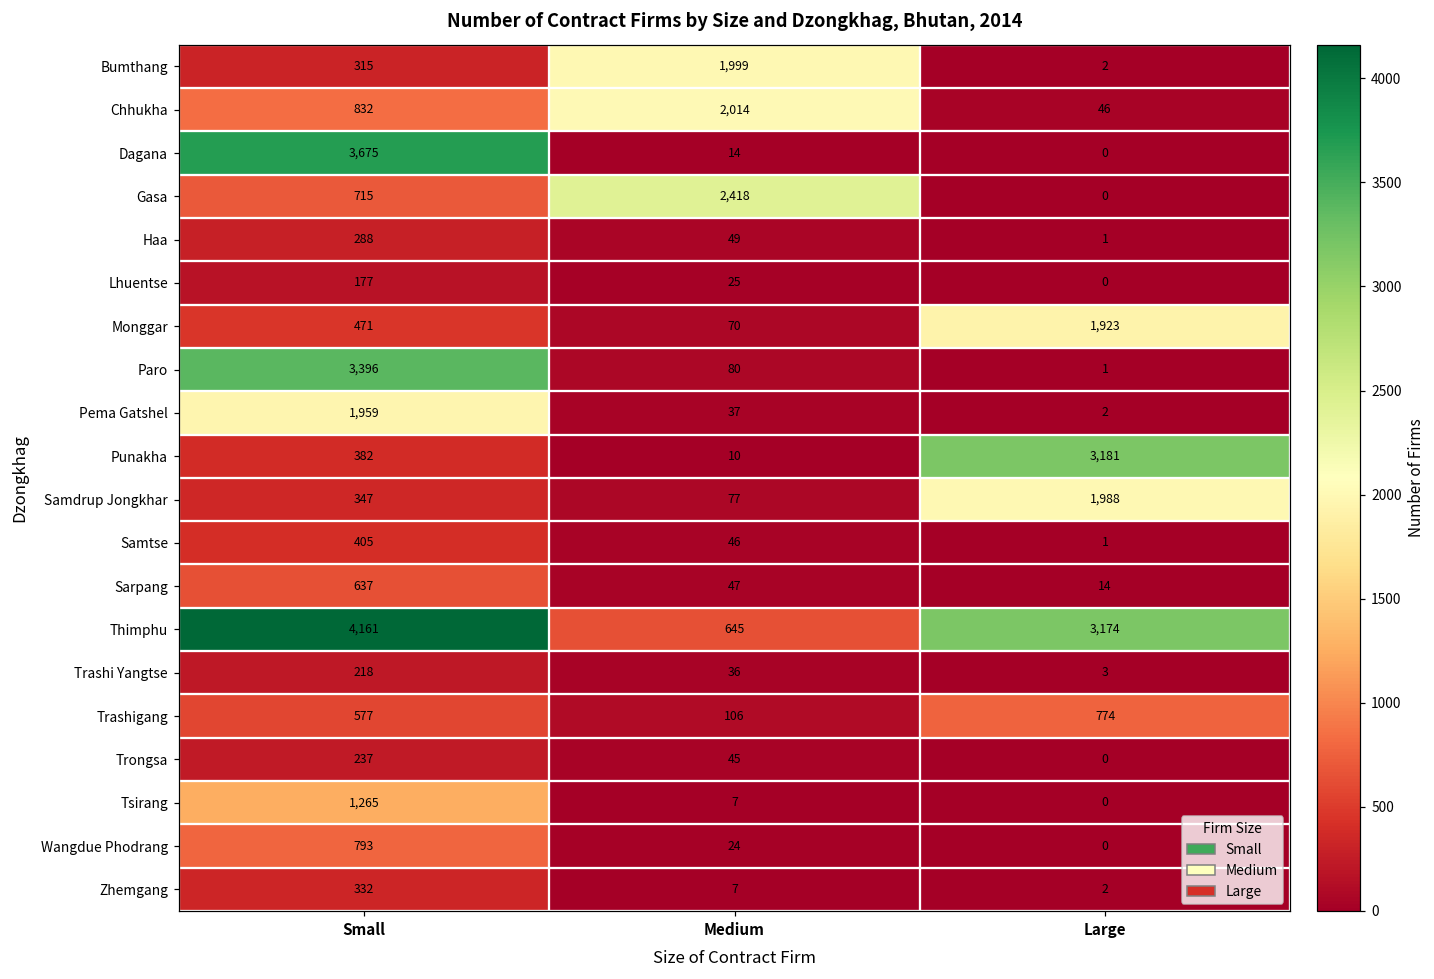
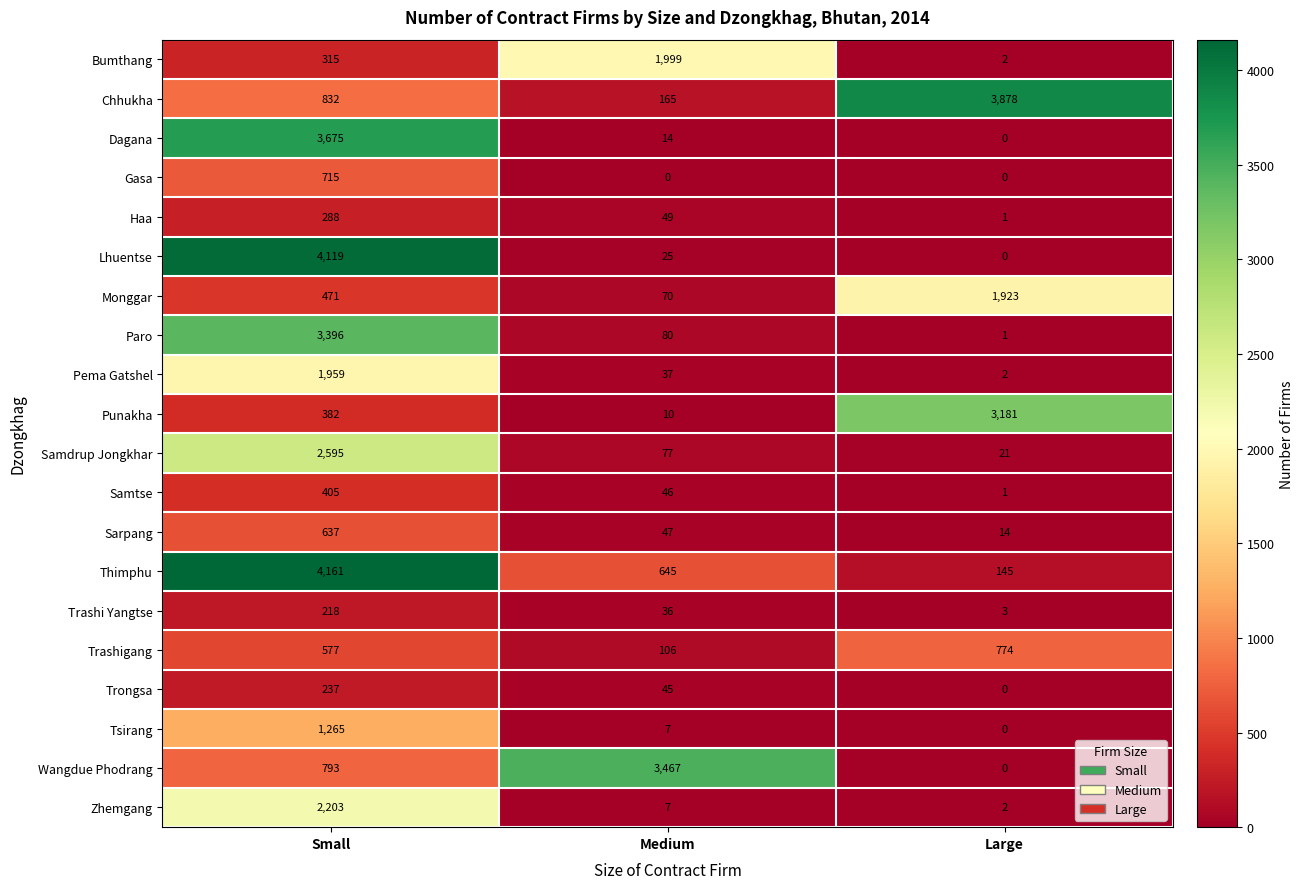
  {
    "Bumthang": {
      "Small": "315",
      "Medium": "1,999",
      "Large": "2"
    },
    "Chhukha": {
      "Small": "832",
-     "Medium": "2,014",
-     "Large": "46"
+     "Medium": "165",
+     "Large": "3,878"
    },
    "Dagana": {
      "Small": "3,675",
      "Medium": "14",
      "Large": "0"
    },
    "Gasa": {
      "Small": "715",
-     "Medium": "2,418",
+     "Medium": "0",
      "Large": "0"
    },
    "Haa": {
      "Small": "288",
      "Medium": "49",
      "Large": "1"
    },
    "Lhuentse": {
-     "Small": "177",
+     "Small": "4,119",
      "Medium": "25",
      "Large": "0"
    },
    "Monggar": {
      "Small": "471",
      "Medium": "70",
      "Large": "1,923"
    },
    "Paro": {
      "Small": "3,396",
      "Medium": "80",
      "Large": "1"
    },
    "Pema Gatshel": {
      "Small": "1,959",
      "Medium": "37",
      "Large": "2"
    },
    "Punakha": {
      "Small": "382",
      "Medium": "10",
      "Large": "3,181"
    },
    "Samdrup Jongkhar": {
-     "Small": "347",
+     "Small": "2,595",
      "Medium": "77",
-     "Large": "1,988"
+     "Large": "21"
    },
    "Samtse": {
      "Small": "405",
      "Medium": "46",
      "Large": "1"
    },
    "Sarpang": {
      "Small": "637",
      "Medium": "47",
      "Large": "14"
    },
    "Thimphu": {
      "Small": "4,161",
      "Medium": "645",
-     "Large": "3,174"
+     "Large": "145"
    },
    "Trashi Yangtse": {
      "Small": "218",
      "Medium": "36",
      "Large": "3"
    },
    "Trashigang": {
      "Small": "577",
      "Medium": "106",
      "Large": "774"
    },
    "Trongsa": {
      "Small": "237",
      "Medium": "45",
      "Large": "0"
    },
    "Tsirang": {
      "Small": "1,265",
      "Medium": "7",
      "Large": "0"
    },
    "Wangdue Phodrang": {
      "Small": "793",
-     "Medium": "24",
+     "Medium": "3,467",
      "Large": "0"
    },
    "Zhemgang": {
-     "Small": "332",
+     "Small": "2,203",
      "Medium": "7",
      "Large": "2"
    }
  }
